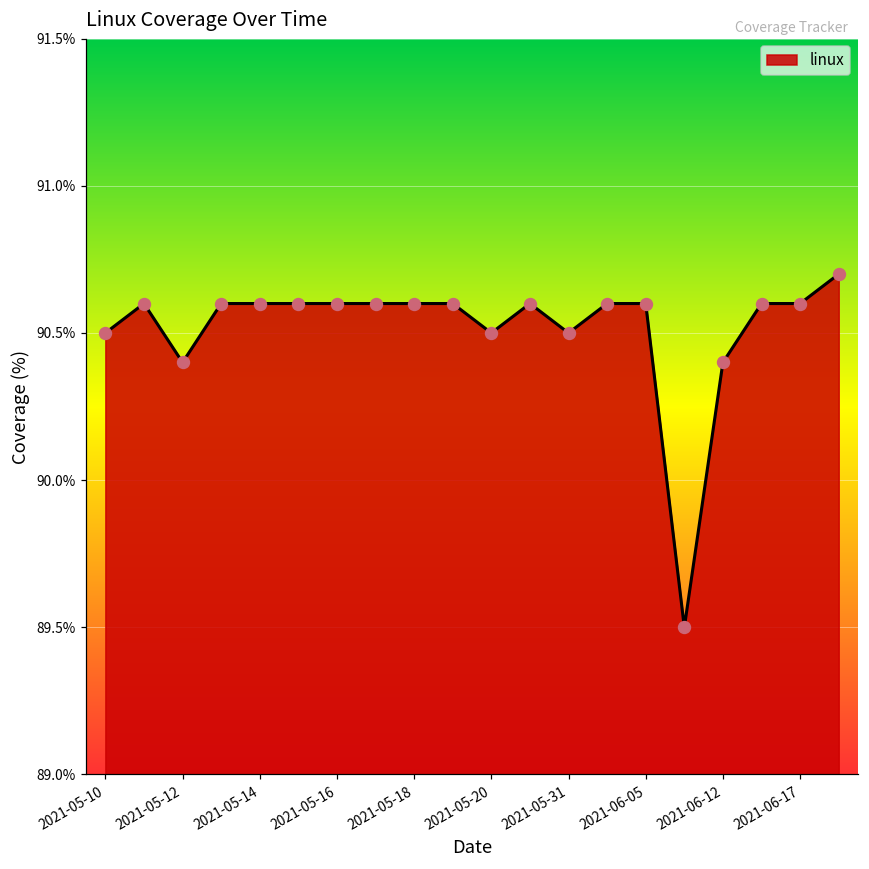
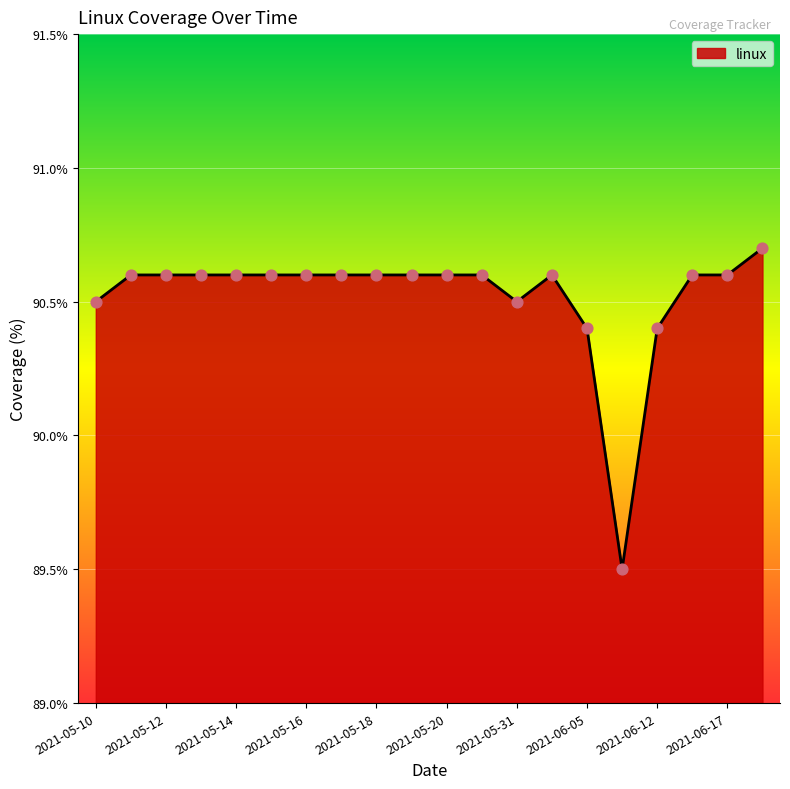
  {
    "2021-05-10": "90.5%",
-   "2021-05-12": "90.4%",
+   "2021-05-12": "90.6%",
    "2021-05-14": "90.6%",
    "2021-05-16": "90.6%",
    "2021-05-18": "90.6%",
-   "2021-05-20": "90.5%",
+   "2021-05-20": "90.6%",
    "2021-05-31": "90.5%",
-   "2021-06-05": "90.6%",
+   "2021-06-05": "90.4%",
    "2021-06-12": "90.4%",
    "2021-06-17": "90.6%"
  }
